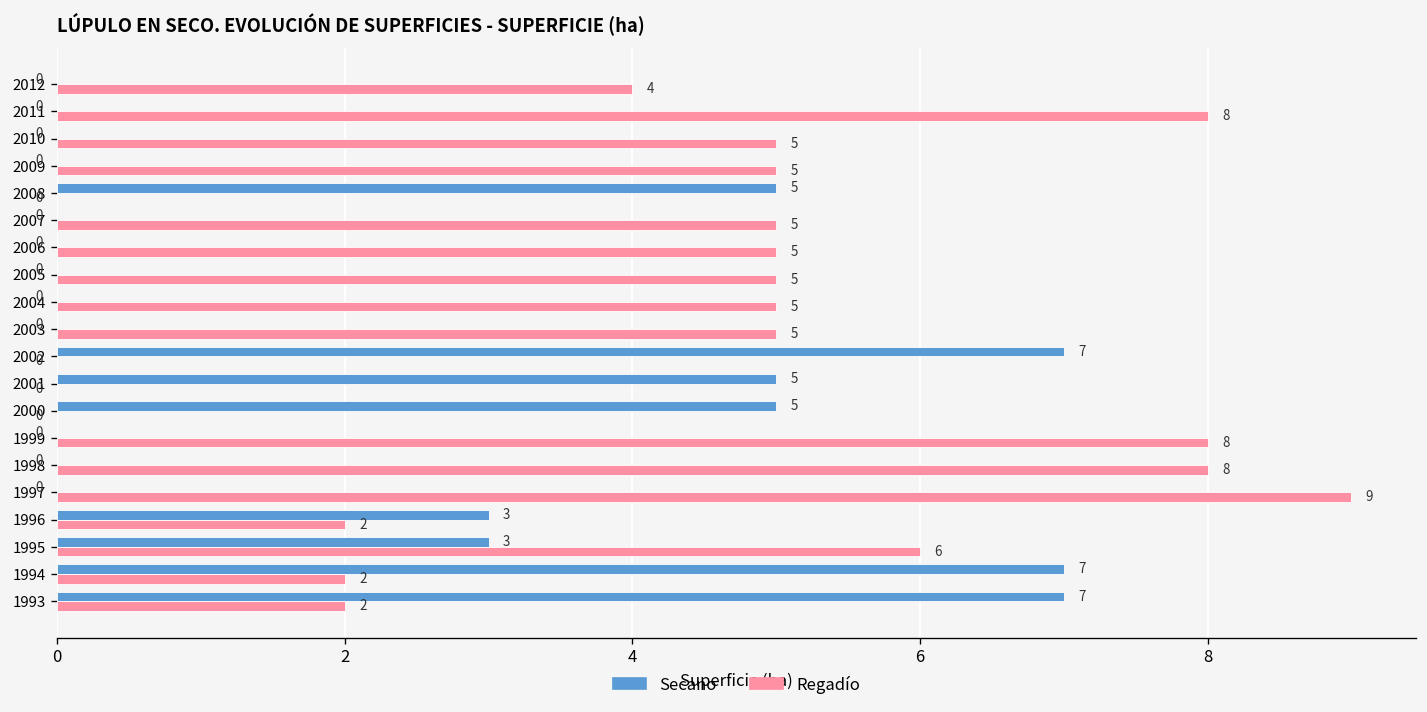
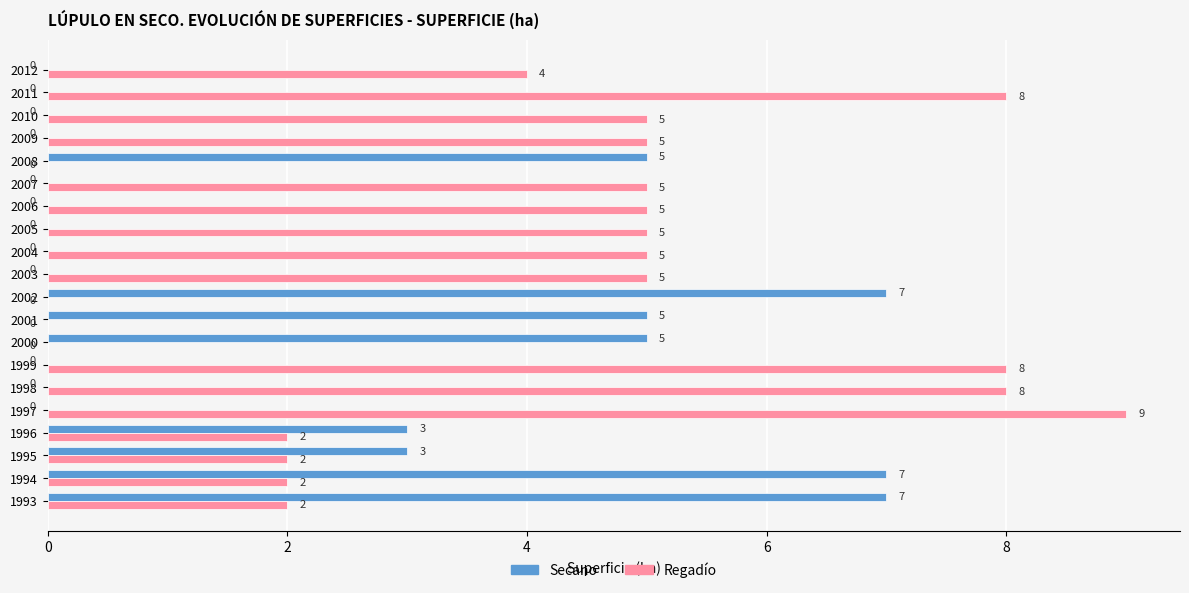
  {
    "Secano": {
      "2012": 0,
      "2011": 0,
      "2010": 0,
      "2009": 0,
      "2008": 5,
      "2007": 0,
      "2006": 0,
      "2005": 0,
      "2004": 0,
      "2003": 0,
      "2002": 7,
      "2001": 5,
      "2000": 5,
      "1999": 0,
      "1998": 0,
      "1997": 0,
      "1996": 3,
      "1995": 3,
      "1994": 7,
      "1993": 7
    },
    "Regadío": {
      "2012": 4,
      "2011": 8,
      "2010": 5,
      "2009": 5,
      "2008": 0,
      "2007": 5,
      "2006": 5,
      "2005": 5,
      "2004": 5,
      "2003": 5,
      "2002": 0,
      "2001": 0,
      "2000": 0,
      "1999": 8,
      "1998": 8,
      "1997": 9,
      "1996": 2,
-     "1995": 6,
+     "1995": 2,
      "1994": 2,
      "1993": 2
    }
  }
